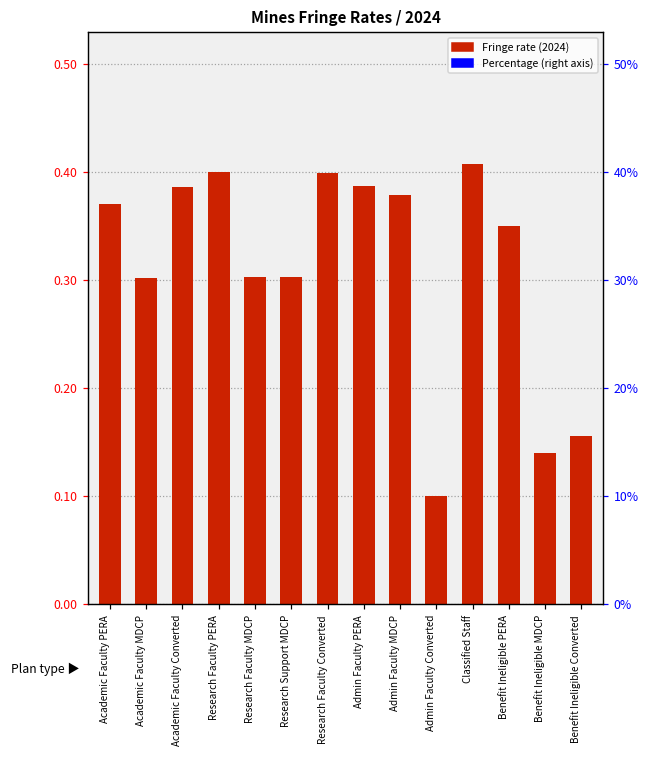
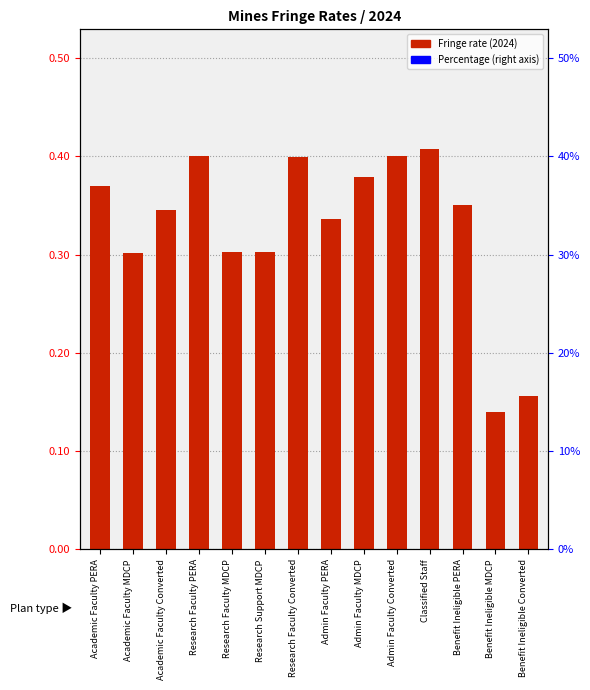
  {
    "Academic Faculty PERA": 0.37,
    "Academic Faculty MDCP": 0.30,
-   "Academic Faculty Converted": 0.39,
+   "Academic Faculty Converted": 0.35,
    "Research Faculty PERA": 0.40,
    "Research Faculty MDCP": 0.30,
    "Research Support MDCP": 0.30,
    "Research Faculty Converted": 0.40,
-   "Admin Faculty PERA": 0.39,
+   "Admin Faculty PERA": 0.34,
    "Admin Faculty MDCP": 0.38,
-   "Admin Faculty Converted": 0.1,
+   "Admin Faculty Converted": 0.4,
    "Classified Staff": 0.41,
    "Benefit Ineligible PERA": 0.35,
    "Benefit Ineligible MDCP": 0.14,
    "Benefit Ineligible Converted": 0.16
  }
